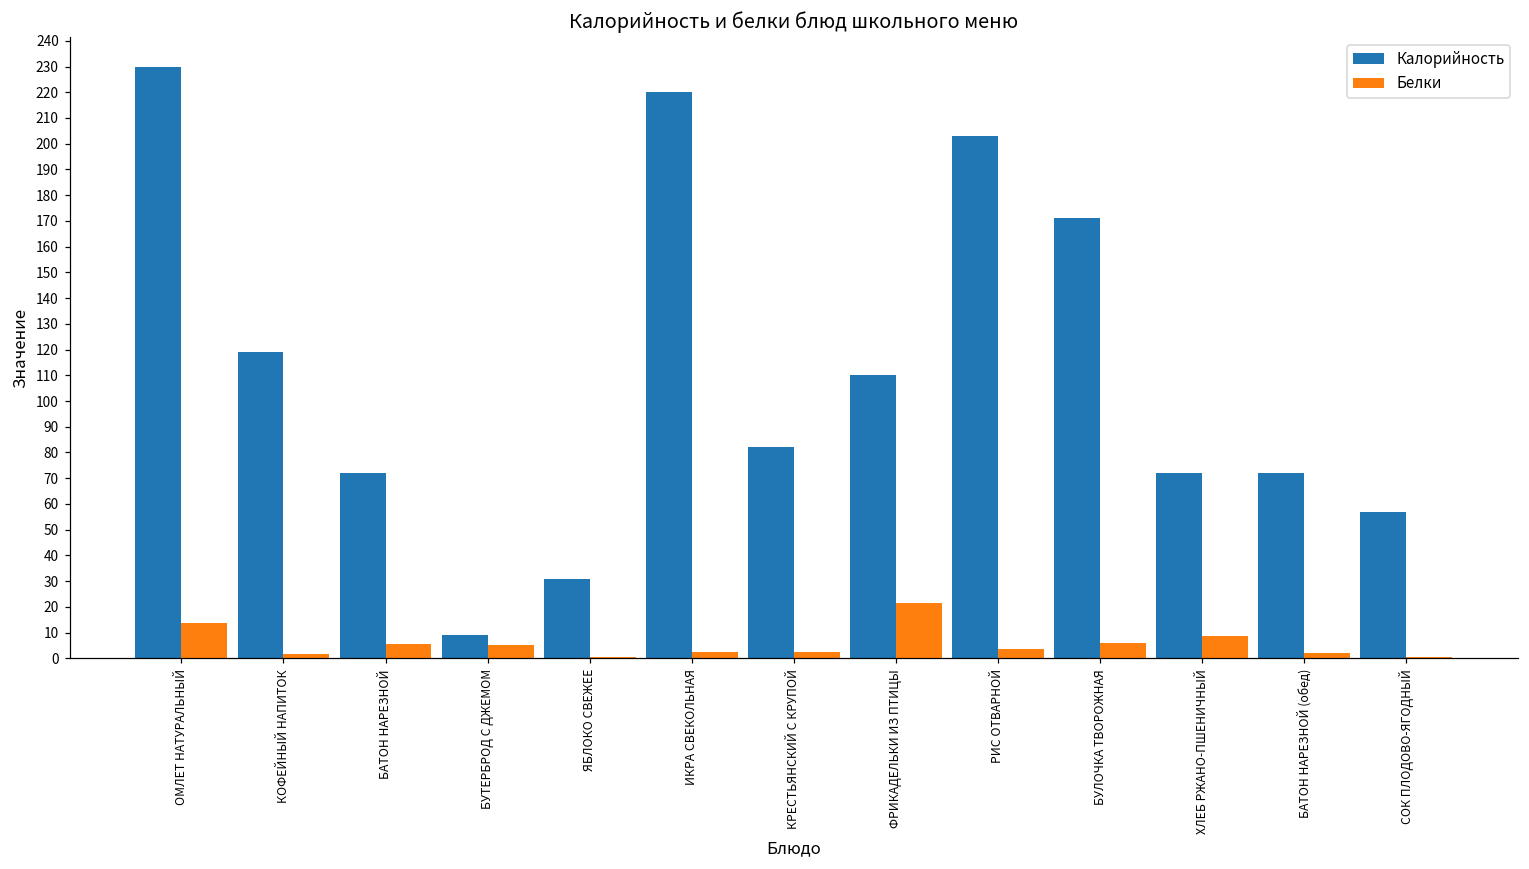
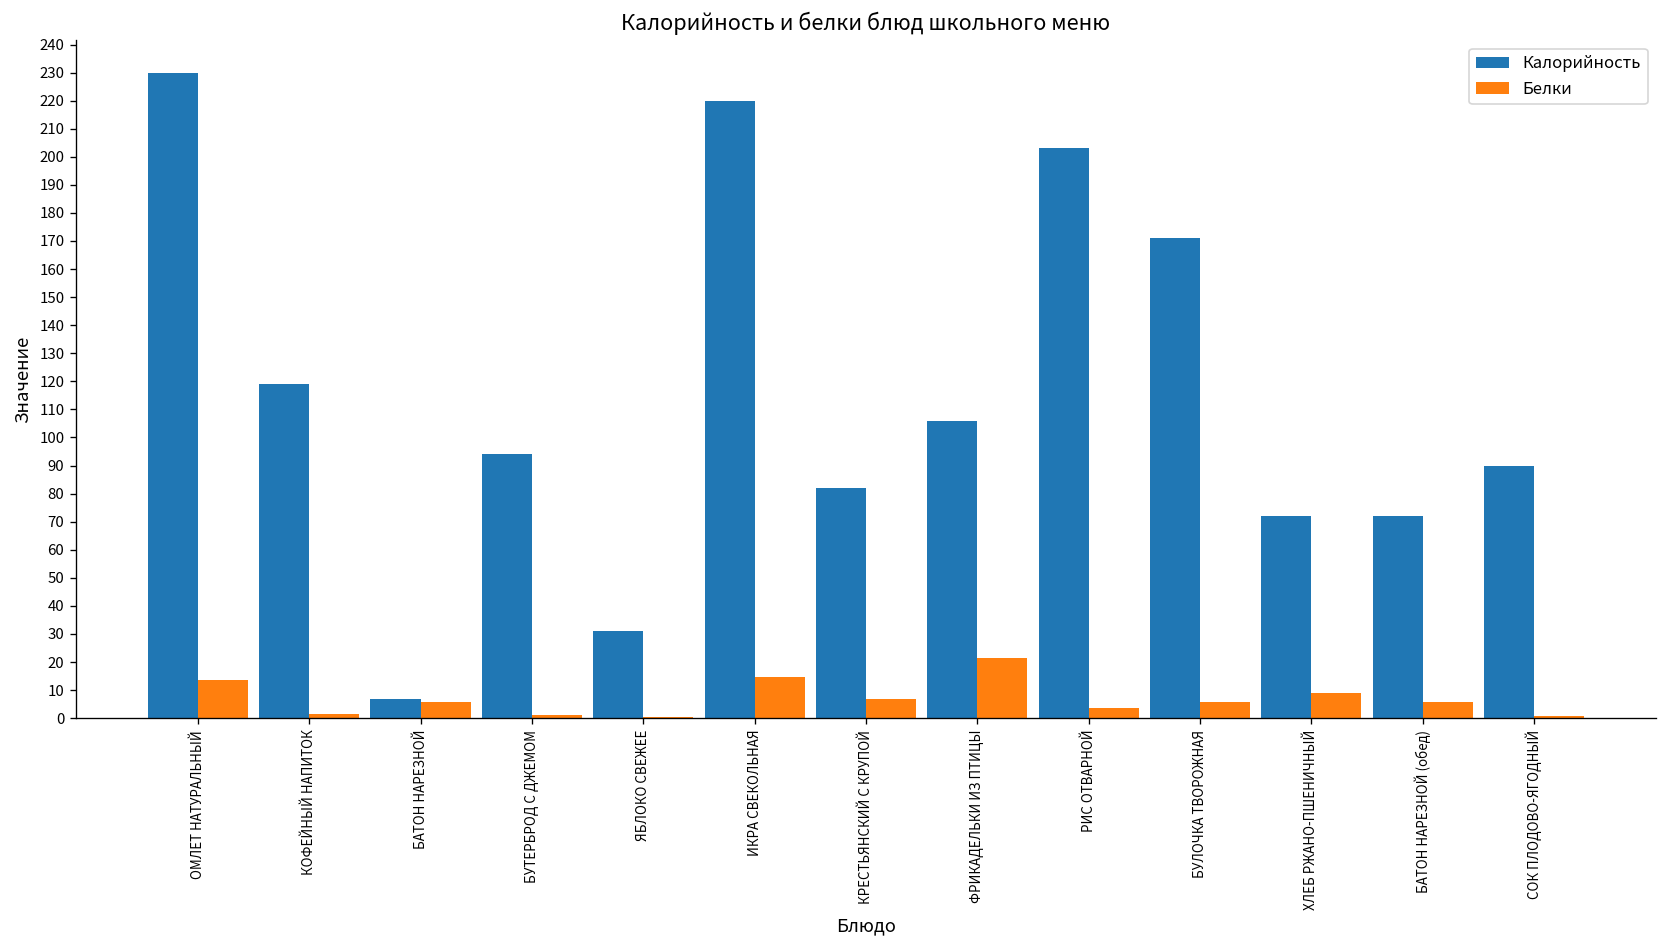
  {
    "Калорийность": {
      "ОМЛЕТ НАТУРАЛЬНЫЙ": 230,
      "КОФЕЙНЫЙ НАПИТОК": 119,
-     "БАТОН НАРЕЗНОЙ": 72,
-     "БУТЕРБРОД С ДЖЕМОМ": 9,
+     "БАТОН НАРЕЗНОЙ": 7,
+     "БУТЕРБРОД С ДЖЕМОМ": 94,
      "ЯБЛОКО СВЕЖЕЕ": 31,
      "ИКРА СВЕКОЛЬНАЯ": 220,
      "КРЕСТЬЯНСКИЙ С КРУПОЙ": 82,
-     "ФРИКАДЕЛЬКИ ИЗ ПТИЦЫ": 110,
+     "ФРИКАДЕЛЬКИ ИЗ ПТИЦЫ": 106,
      "РИС ОТВАРНОЙ": 203,
      "БУЛОЧКА ТВОРОЖНАЯ": 171,
      "ХЛЕБ РЖАНО-ПШЕНИЧНЫЙ": 72,
      "БАТОН НАРЕЗНОЙ (обед)": 72,
-     "СОК ПЛОДОВО-ЯГОДНЫЙ": 57
+     "СОК ПЛОДОВО-ЯГОДНЫЙ": 90
    },
    "Белки": {
      "ОМЛЕТ НАТУРАЛЬНЫЙ": 14,
      "КОФЕЙНЫЙ НАПИТОК": 2,
      "БАТОН НАРЕЗНОЙ": 6,
-     "БУТЕРБРОД С ДЖЕМОМ": 5,
-     "ИКРА СВЕКОЛЬНАЯ": 3,
-     "КРЕСТЬЯНСКИЙ С КРУПОЙ": 3,
+     "БУТЕРБРОД С ДЖЕМОМ": 1,
+     "ИКРА СВЕКОЛЬНАЯ": 15,
+     "КРЕСТЬЯНСКИЙ С КРУПОЙ": 7,
      "ФРИКАДЕЛЬКИ ИЗ ПТИЦЫ": 21,
      "РИС ОТВАРНОЙ": 4,
      "БУЛОЧКА ТВОРОЖНАЯ": 6,
      "ХЛЕБ РЖАНО-ПШЕНИЧНЫЙ": 9,
-     "БАТОН НАРЕЗНОЙ (обед)": 2
+     "БАТОН НАРЕЗНОЙ (обед)": 6
    }
  }
